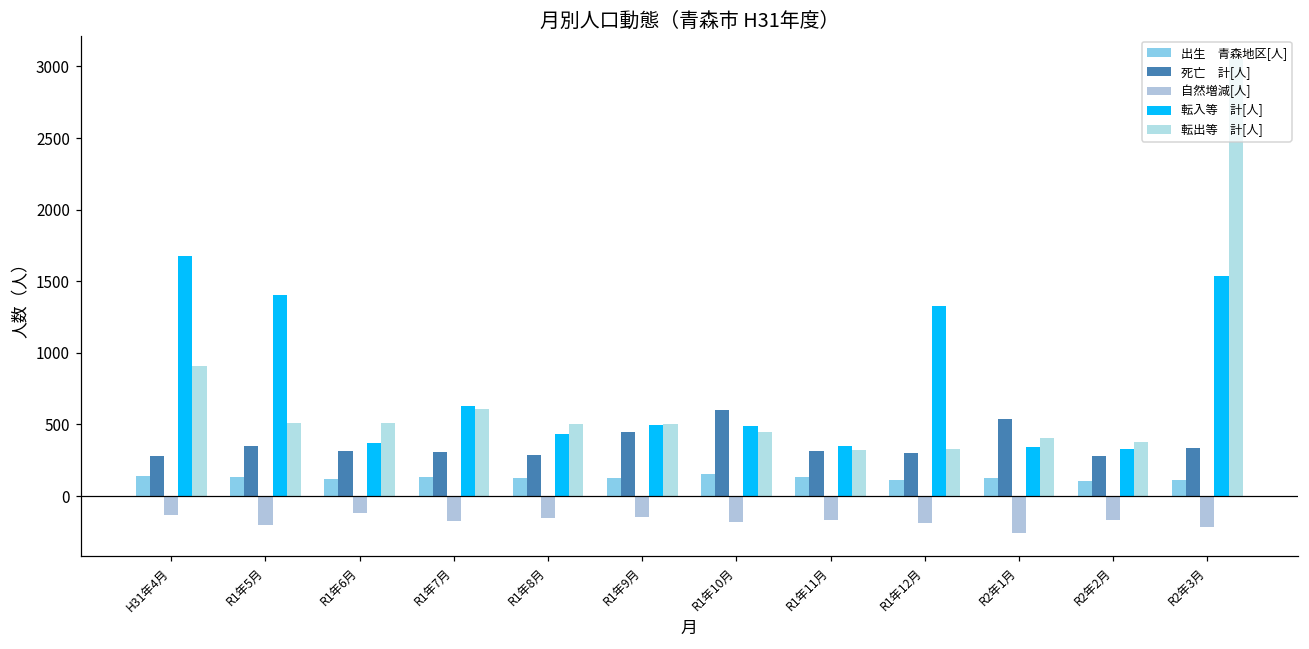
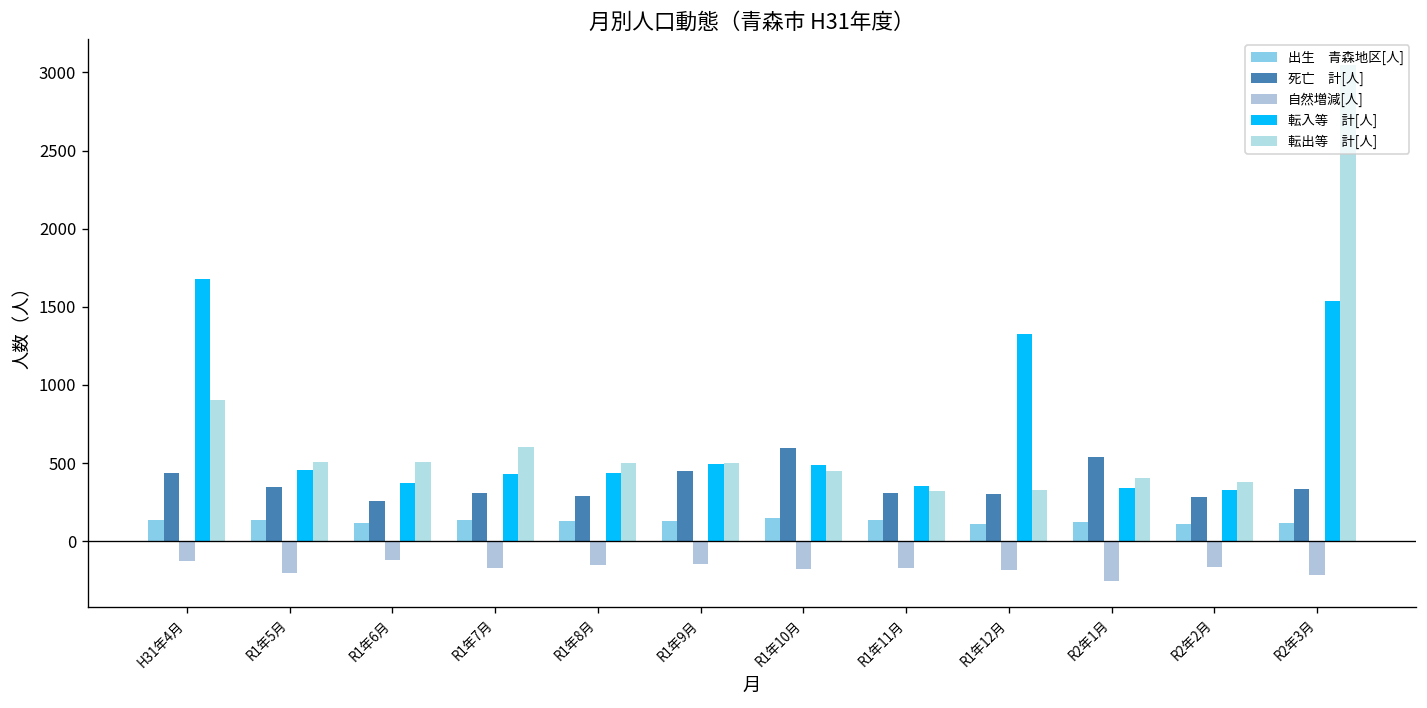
  {
    "死亡 計[人]": {
-     "H31年4月": 280,
+     "H31年4月": 430,
      "R1年5月": 350,
-     "R1年6月": 320,
+     "R1年6月": 250,
      "R1年7月": 310,
      "R1年8月": 290,
      "R1年9月": 450,
      "R1年10月": 600,
      "R1年11月": 310,
      "R1年12月": 300,
      "R2年1月": 540,
      "R2年2月": 280,
      "R2年3月": 330
    },
    "転入等 計[人]": {
      "H31年4月": 1680,
-     "R1年5月": 1400,
+     "R1年5月": 450,
      "R1年6月": 370,
-     "R1年7月": 630,
+     "R1年7月": 430,
      "R1年8月": 440,
      "R1年9月": 500,
      "R1年10月": 490,
      "R1年11月": 350,
      "R1年12月": 1330,
      "R2年1月": 340,
      "R2年2月": 330,
      "R2年3月": 1540
    }
  }
